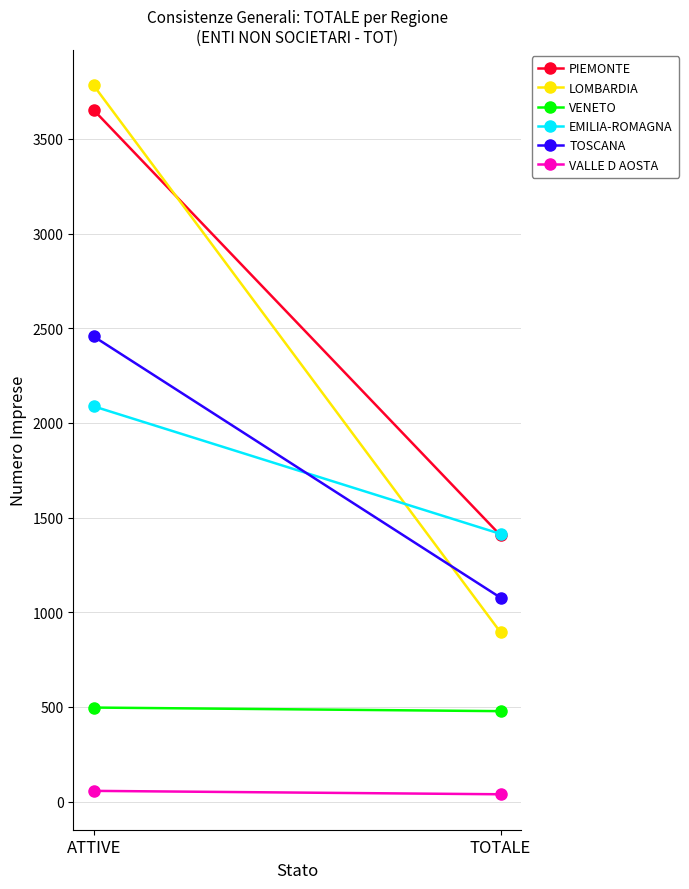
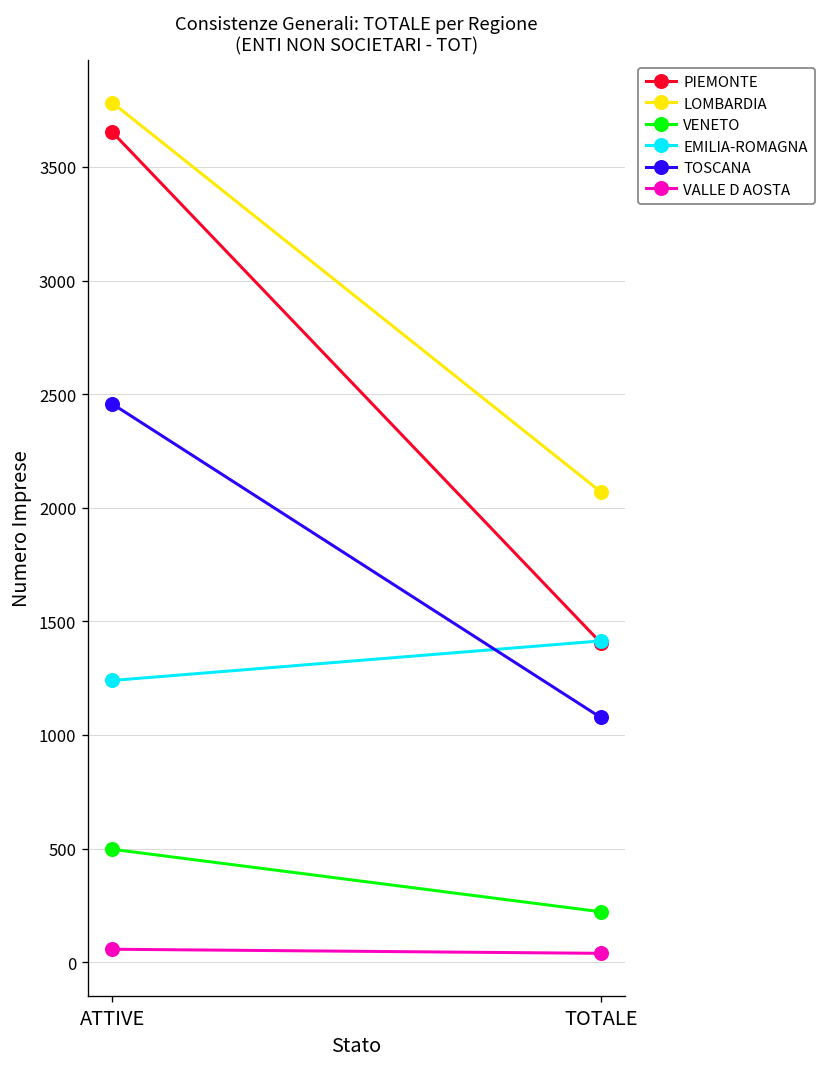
  {
    "PIEMONTE": {
      "ATTIVE": 3650
    },
    "LOMBARDIA": {
      "ATTIVE": 3780,
-     "TOTALE": 890
+     "TOTALE": 2070
    },
    "VENETO": {
      "ATTIVE": 500,
-     "TOTALE": 480
+     "TOTALE": 220
    },
    "EMILIA-ROMAGNA": {
-     "ATTIVE": 2090
+     "ATTIVE": 1240
    },
    "TOSCANA": {
      "ATTIVE": 2460,
      "TOTALE": 1080
    },
    "VALLE D AOSTA": {
      "ATTIVE": 60,
      "TOTALE": 40
    }
  }
